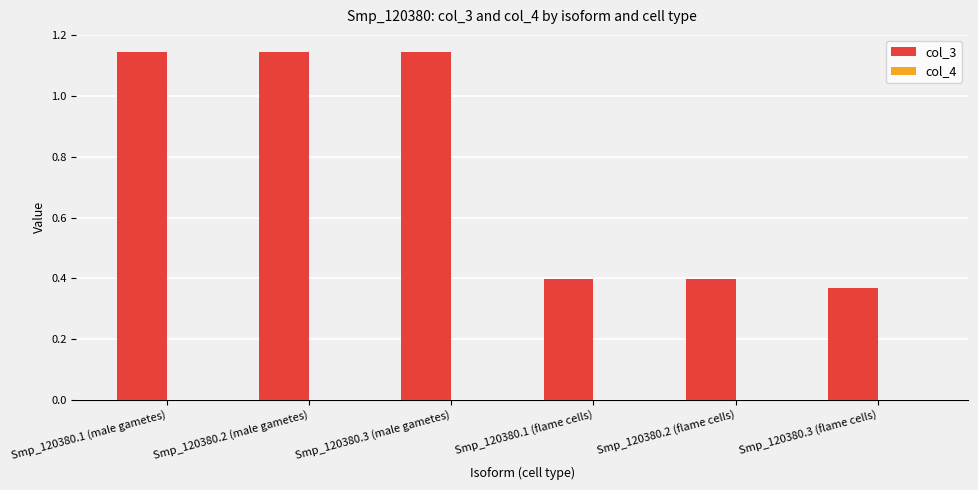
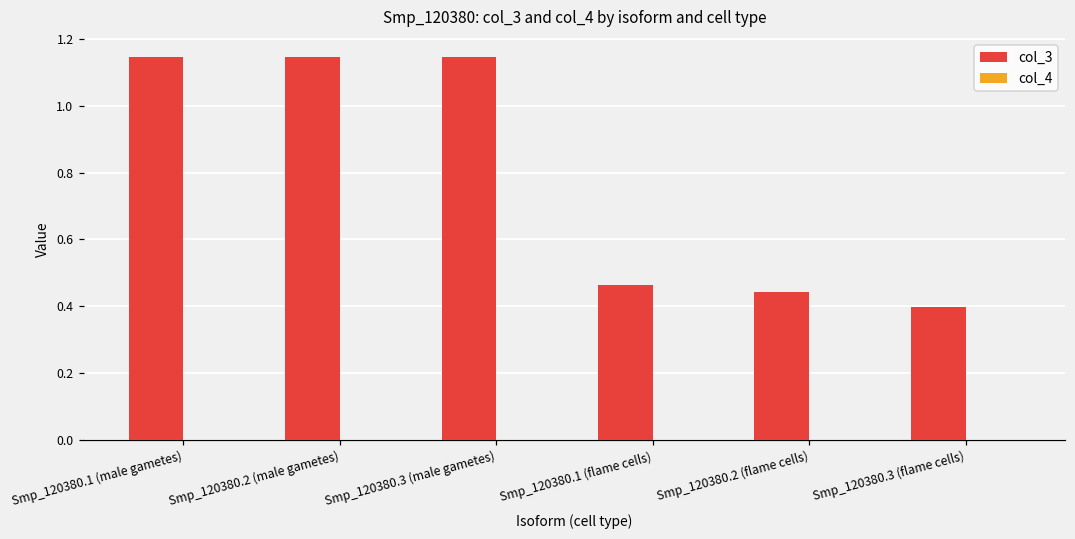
  {
    "col_3": {
      "Smp_120380.1 (male gametes)": 1.14,
      "Smp_120380.2 (male gametes)": 1.14,
      "Smp_120380.3 (male gametes)": 1.14,
-     "Smp_120380.1 (flame cells)": 0.40,
-     "Smp_120380.2 (flame cells)": 0.40,
-     "Smp_120380.3 (flame cells)": 0.37
+     "Smp_120380.1 (flame cells)": 0.46,
+     "Smp_120380.2 (flame cells)": 0.44,
+     "Smp_120380.3 (flame cells)": 0.40
    },
    "col_4": {
      "Smp_120380.1 (male gametes)": 0.00,
      "Smp_120380.2 (male gametes)": 0.00,
      "Smp_120380.3 (male gametes)": 0.00
    }
  }
